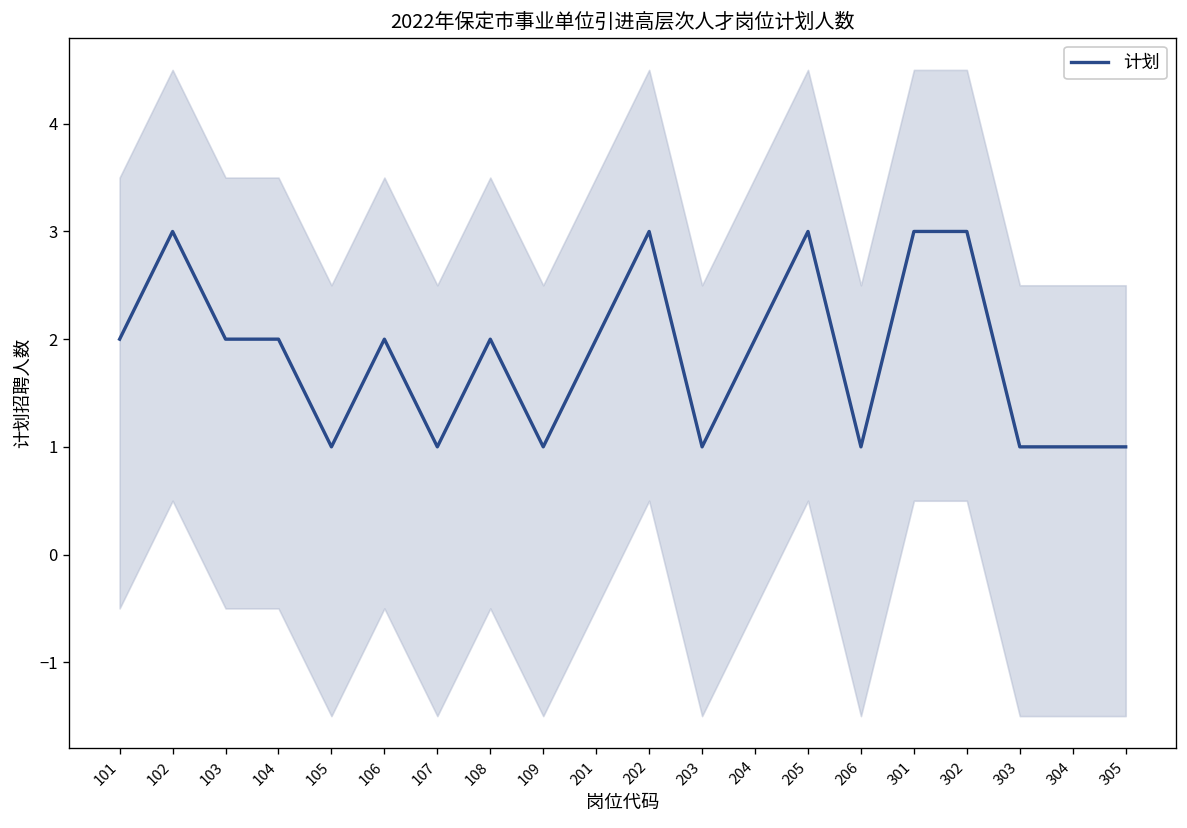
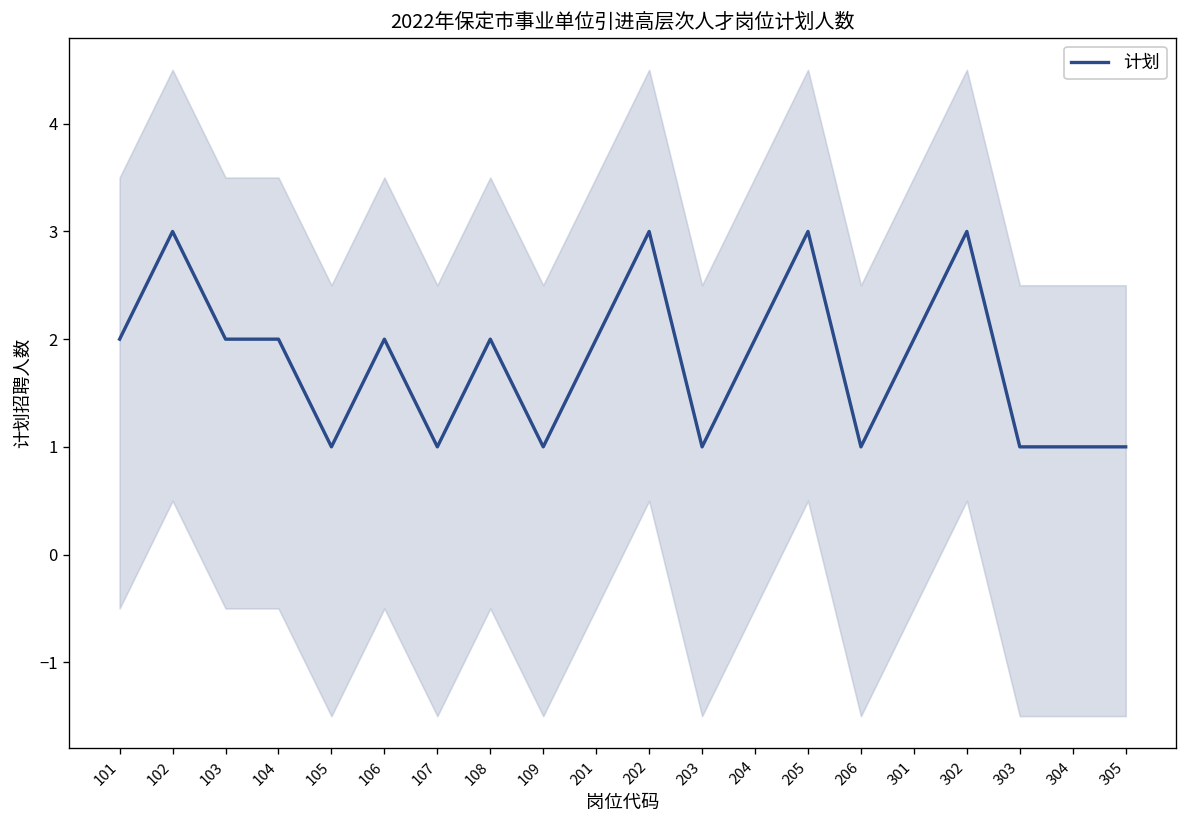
  {
    "计划": {
      "101": 2,
      "102": 3,
      "103": 2,
      "104": 2,
      "105": 1,
      "106": 2,
      "107": 1,
      "108": 2,
      "109": 1,
      "201": 2,
      "202": 3,
      "203": 1,
      "204": 2,
      "205": 3,
      "206": 1,
-     "301": 3,
+     "301": 2,
      "302": 3,
      "303": 1,
      "304": 1,
      "305": 1
    }
  }
